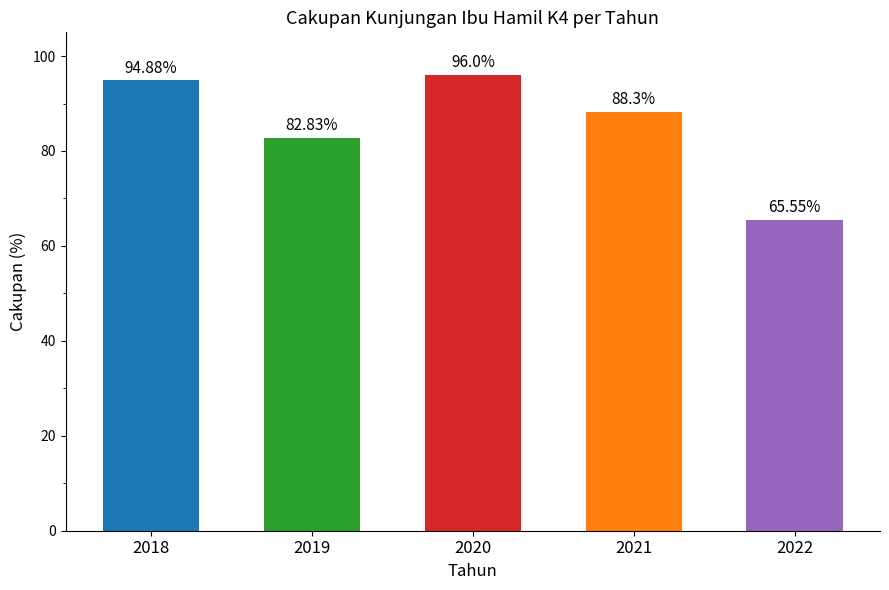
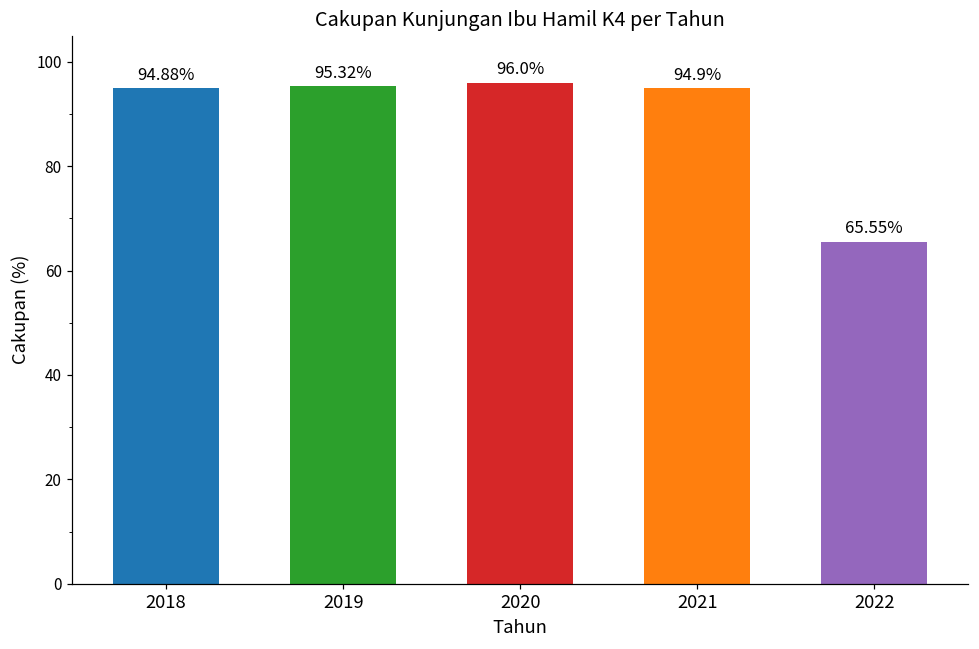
  {
    "2018": "94.88%",
-   "2019": "82.83%",
+   "2019": "95.32%",
    "2020": "96.0%",
-   "2021": "88.3%",
+   "2021": "94.9%",
    "2022": "65.55%"
  }
